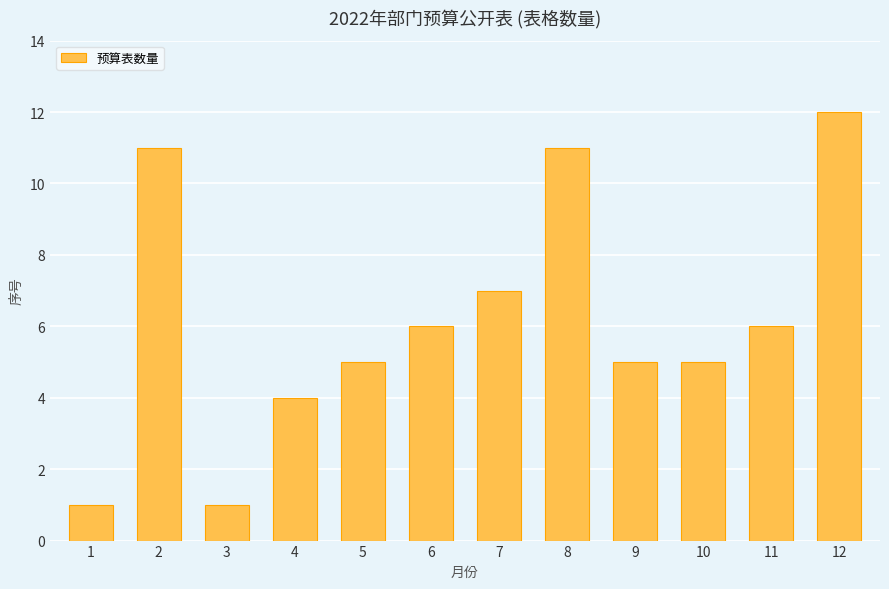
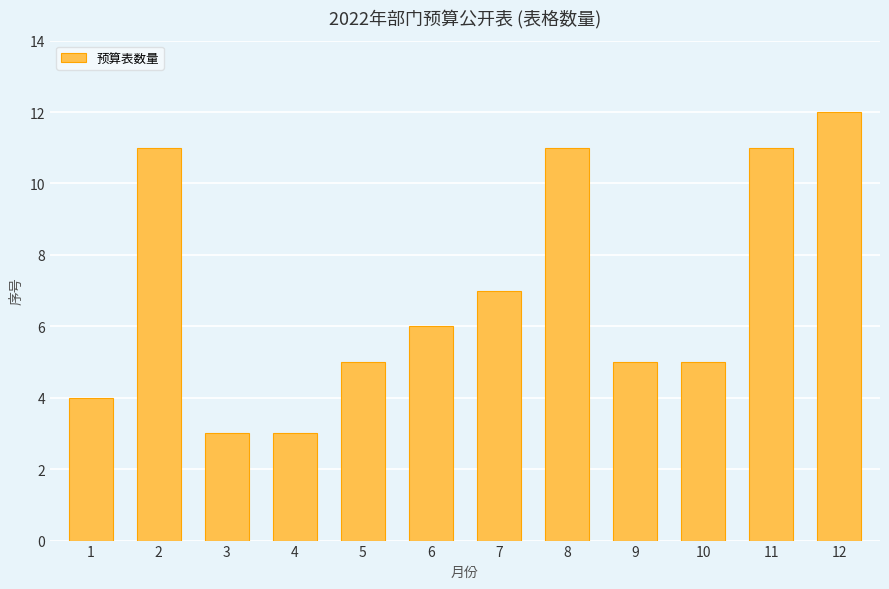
  {
-   "1": 1,
+   "1": 4,
    "2": 11,
-   "3": 1,
-   "4": 4,
+   "3": 3,
+   "4": 3,
    "5": 5,
    "6": 6,
    "7": 7,
    "8": 11,
    "9": 5,
    "10": 5,
-   "11": 6,
+   "11": 11,
    "12": 12
  }
